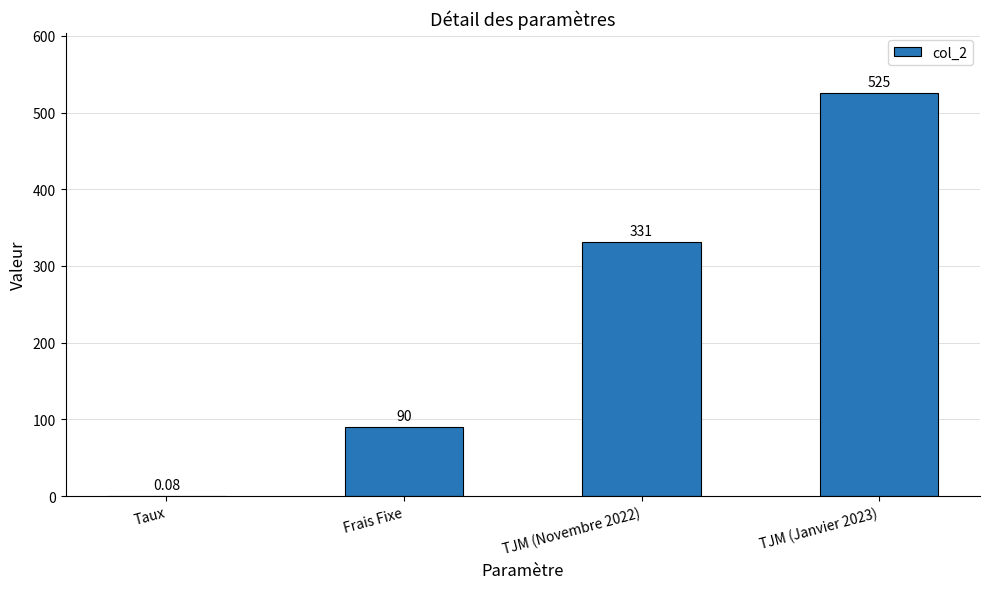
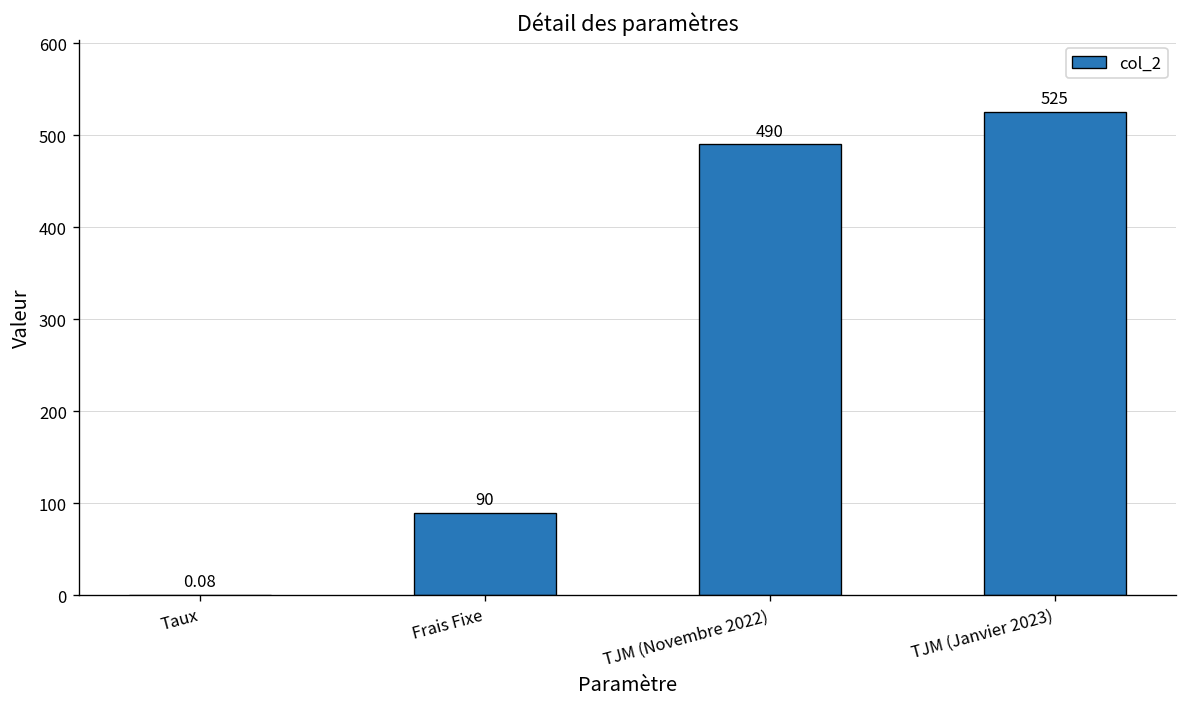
  {
    "Taux": 0.08,
    "Frais Fixe": 90,
-   "TJM (Novembre 2022)": 331,
+   "TJM (Novembre 2022)": 490,
    "TJM (Janvier 2023)": 525
  }
